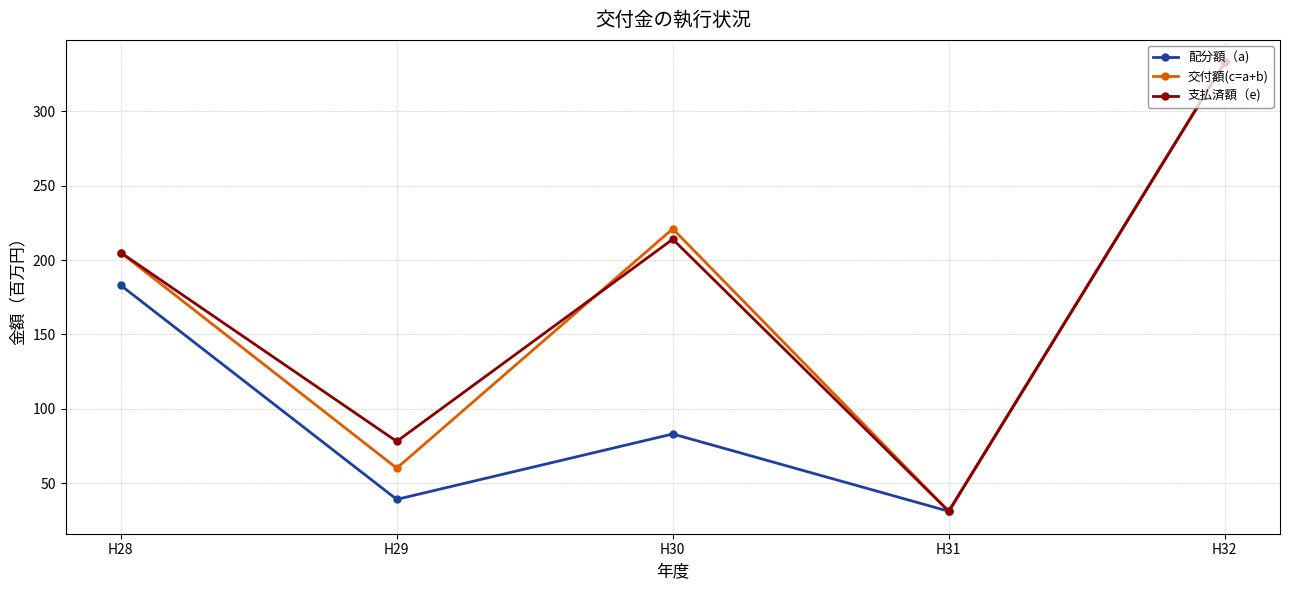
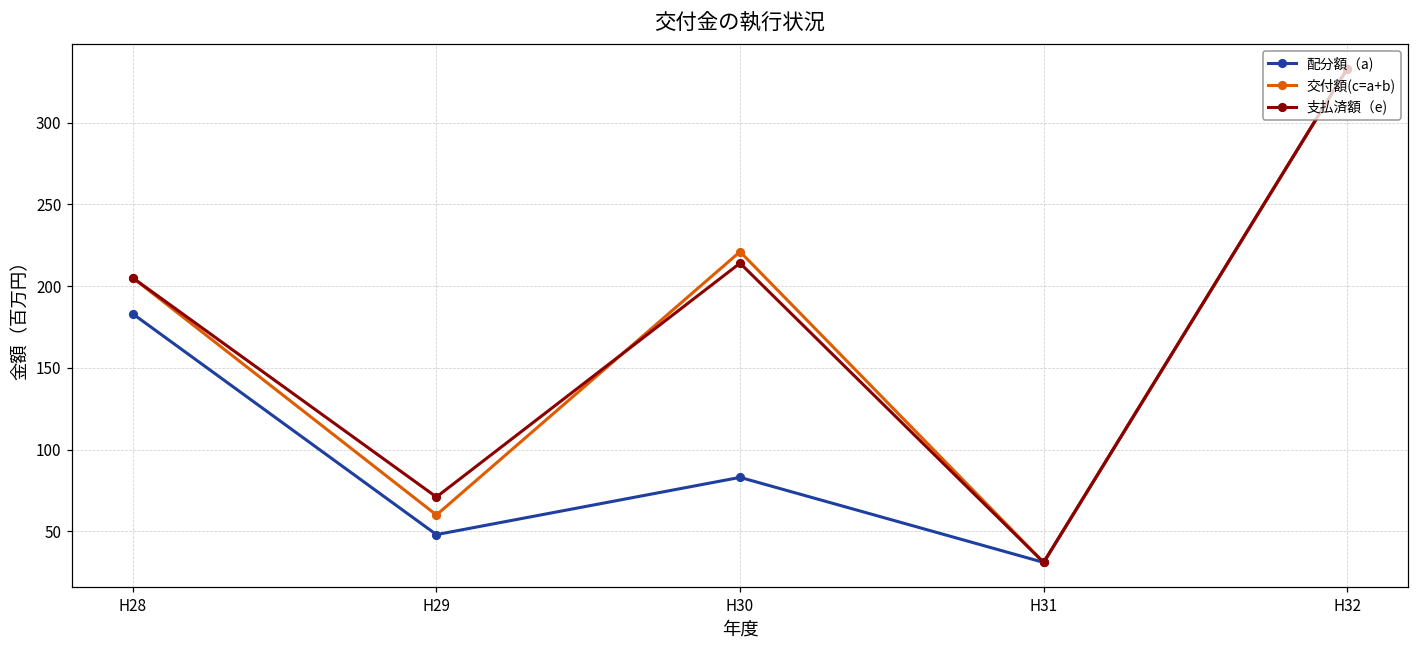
  {
    "配分額（a)": {
      "H28": 183,
-     "H29": 39,
+     "H29": 48,
      "H30": 83
    },
    "交付額(c=a+b)": {
      "H29": 60,
      "H30": 221
    },
    "支払済額（e)": {
-     "H29": 78,
+     "H29": 71,
      "H30": 214
    }
  }
